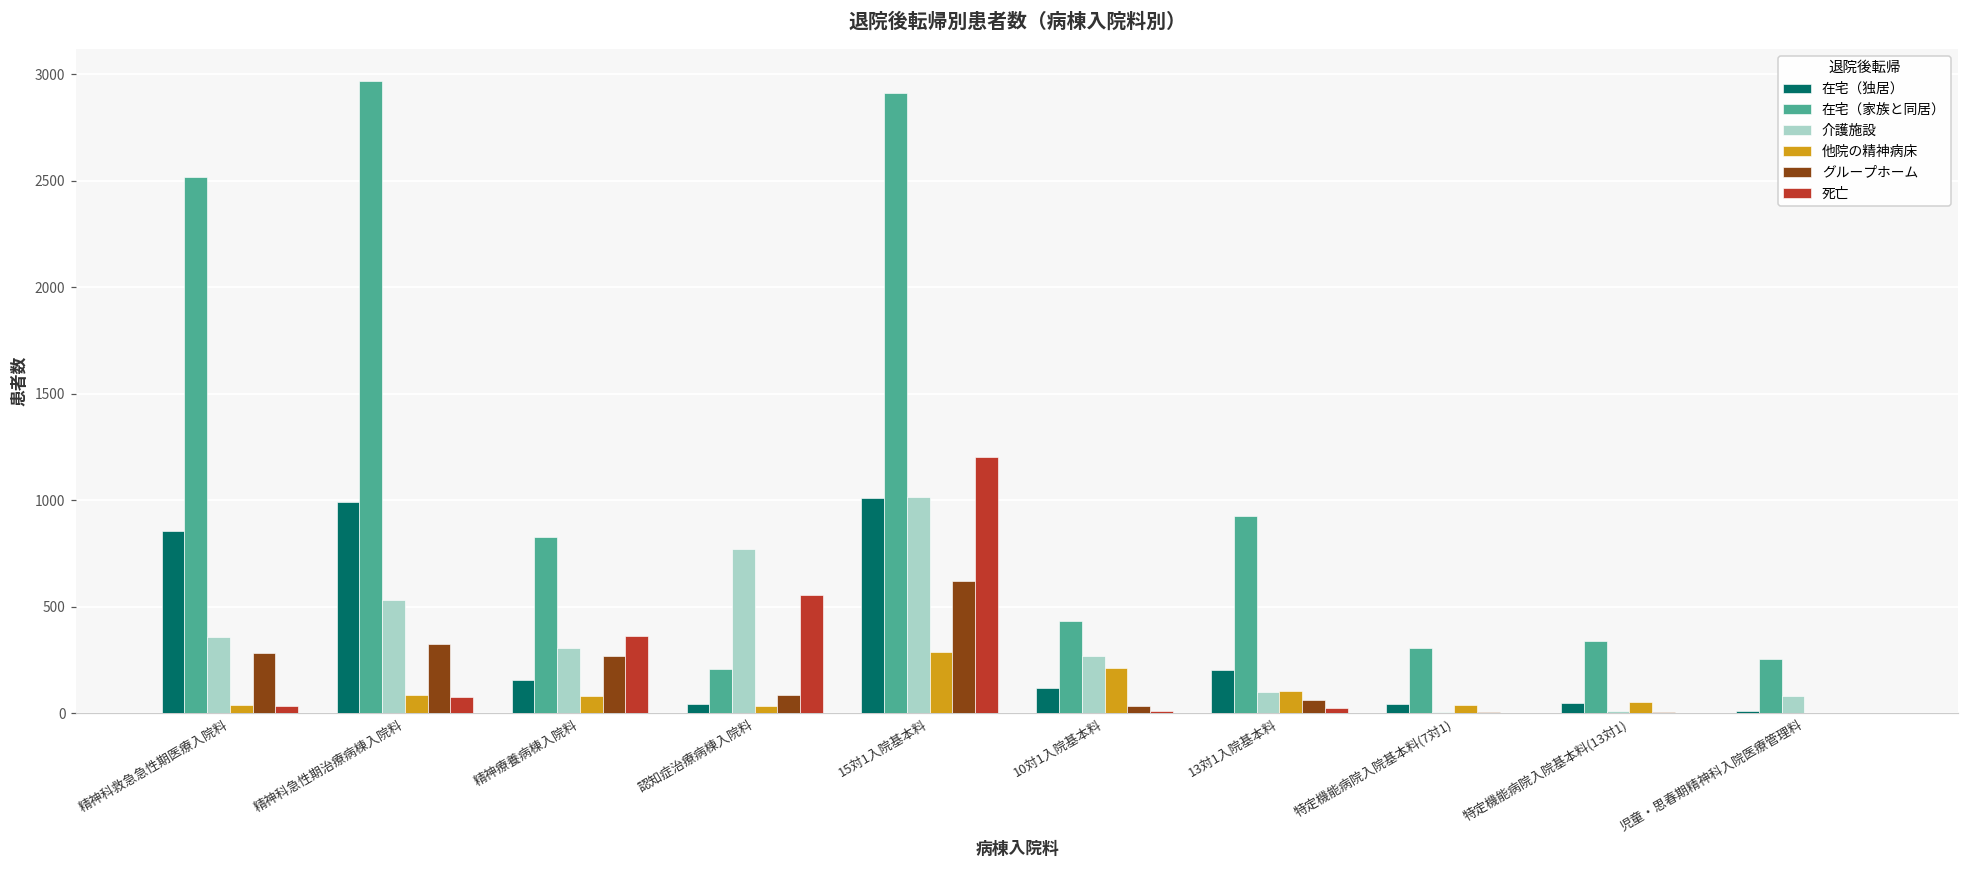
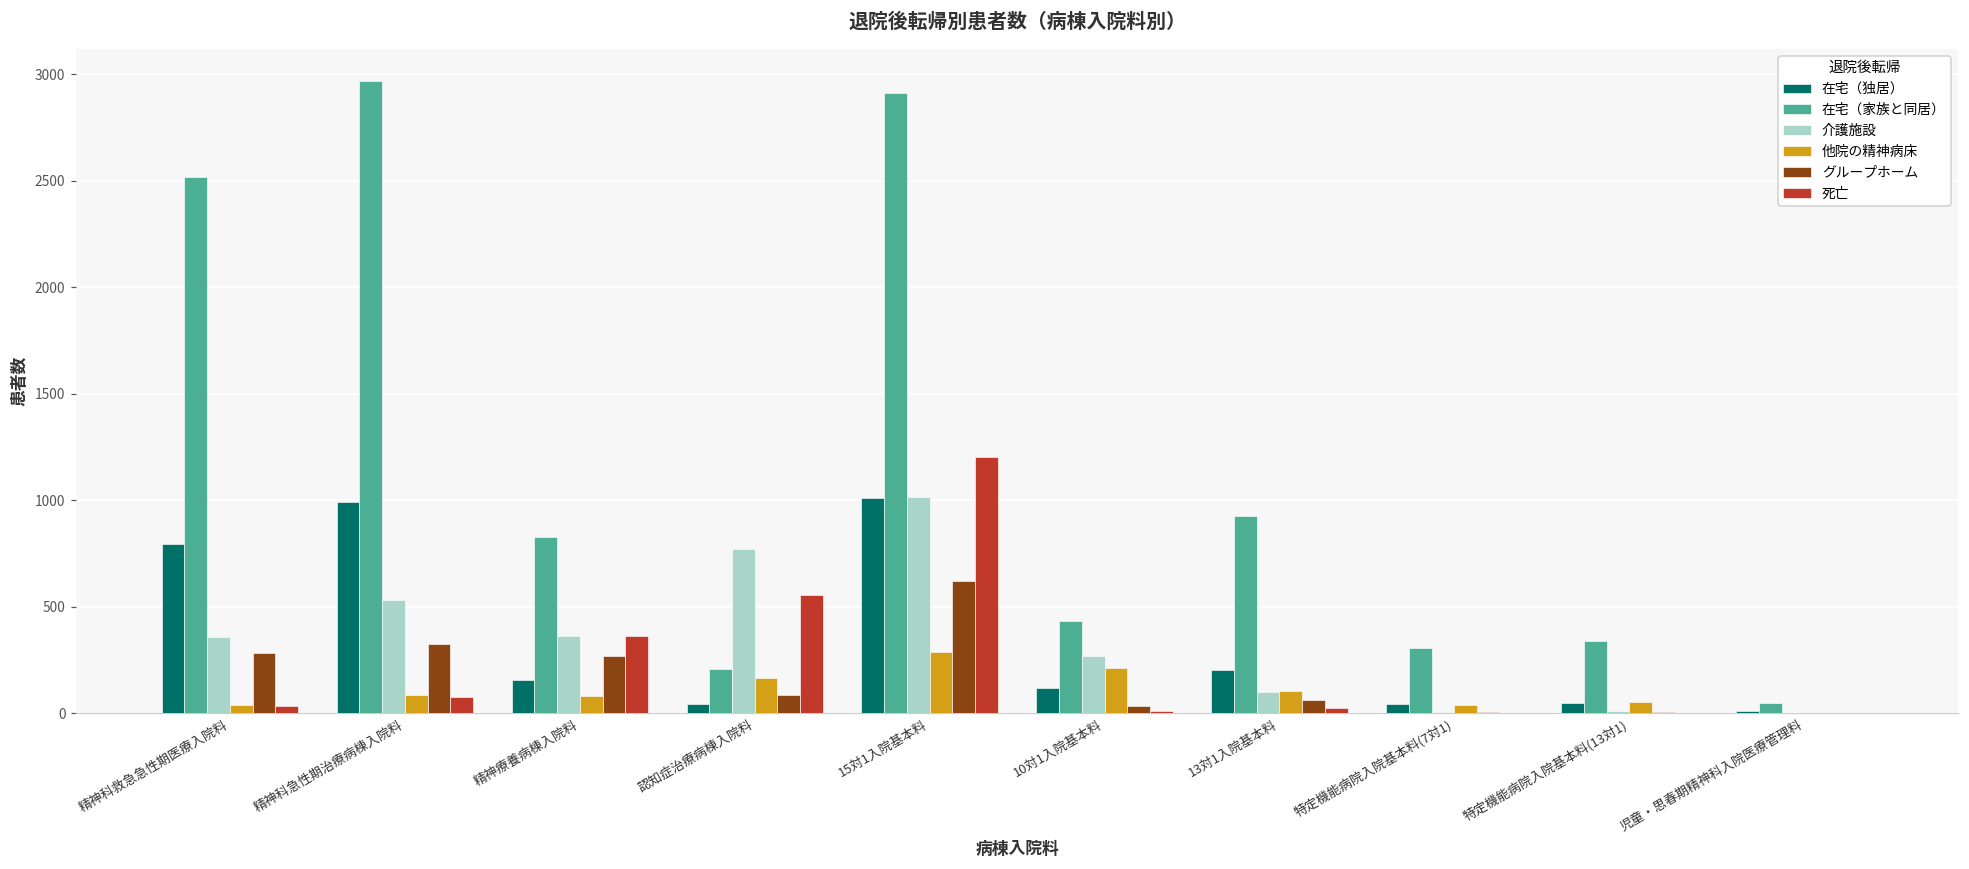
  {
    "在宅（独居）": {
-     "精神科救急急性期医療入院料": 860,
+     "精神科救急急性期医療入院料": 800,
      "精神科急性期治療病棟入院料": 990,
      "精神療養病棟入院料": 160,
      "認知症治療病棟入院料": 40,
      "15対1入院基本料": 1010,
      "10対1入院基本料": 120,
      "13対1入院基本料": 200,
      "特定機能病院入院基本料(7対1)": 50,
      "特定機能病院入院基本料(13対1)": 50
    },
    "在宅（家族と同居）": {
      "精神科救急急性期医療入院料": 2520,
      "精神科急性期治療病棟入院料": 2970,
      "精神療養病棟入院料": 830,
      "認知症治療病棟入院料": 210,
      "15対1入院基本料": 2910,
      "10対1入院基本料": 430,
      "13対1入院基本料": 930,
      "特定機能病院入院基本料(7対1)": 310,
      "特定機能病院入院基本料(13対1)": 340,
-     "児童・思春期精神科入院医療管理料": 250
+     "児童・思春期精神科入院医療管理料": 50
    },
    "介護施設": {
      "精神科救急急性期医療入院料": 360,
      "精神科急性期治療病棟入院料": 530,
-     "精神療養病棟入院料": 300,
+     "精神療養病棟入院料": 360,
      "認知症治療病棟入院料": 770,
      "15対1入院基本料": 1020,
      "10対1入院基本料": 270,
      "13対1入院基本料": 100,
-     "児童・思春期精神科入院医療管理料": 80
+     "児童・思春期精神科入院医療管理料": 0
    },
    "他院の精神病床": {
      "精神科救急急性期医療入院料": 40,
      "精神科急性期治療病棟入院料": 90,
      "精神療養病棟入院料": 80,
-     "認知症治療病棟入院料": 40,
+     "認知症治療病棟入院料": 160,
      "15対1入院基本料": 290,
      "10対1入院基本料": 210,
      "13対1入院基本料": 110,
      "特定機能病院入院基本料(7対1)": 40,
      "特定機能病院入院基本料(13対1)": 50
    }
  }
